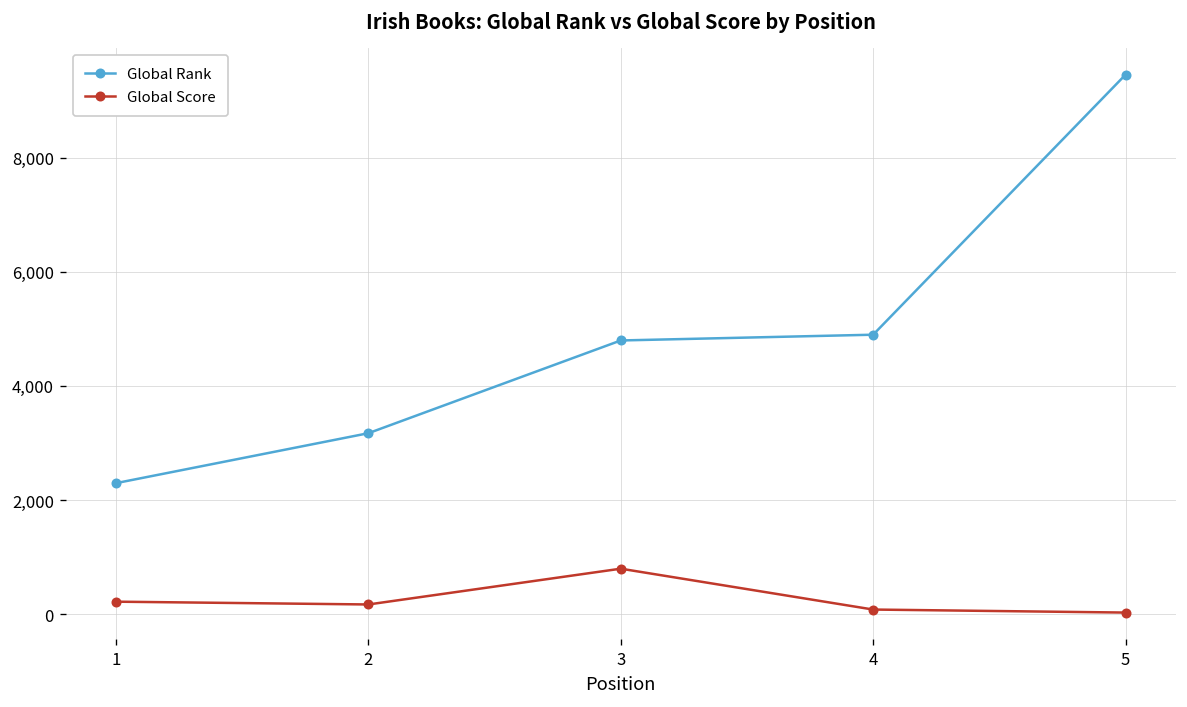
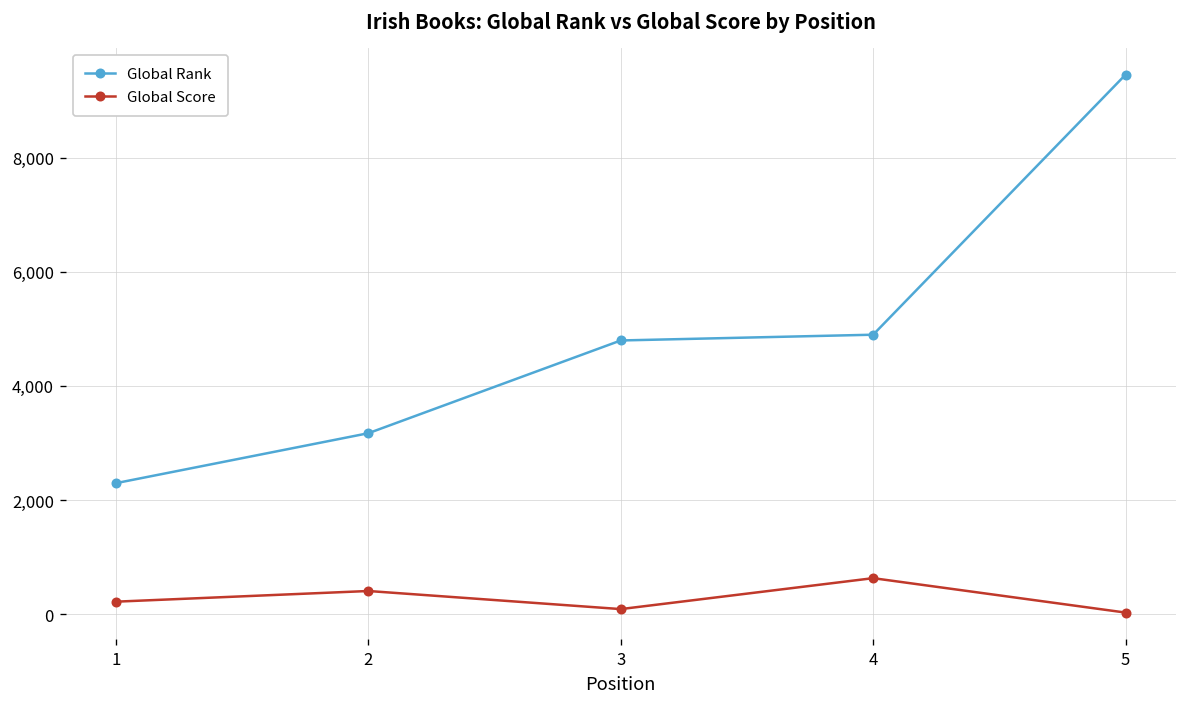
  {
    "Global Rank": {
      "1": "2,300",
      "2": "3,200",
      "3": "4,800",
      "4": "4,900",
      "5": "9,500"
    },
    "Global Score": {
      "1": "200",
-     "2": "200",
-     "3": "800",
-     "4": "100",
+     "2": "400",
+     "3": "100",
+     "4": "600",
      "5": "0"
    }
  }
